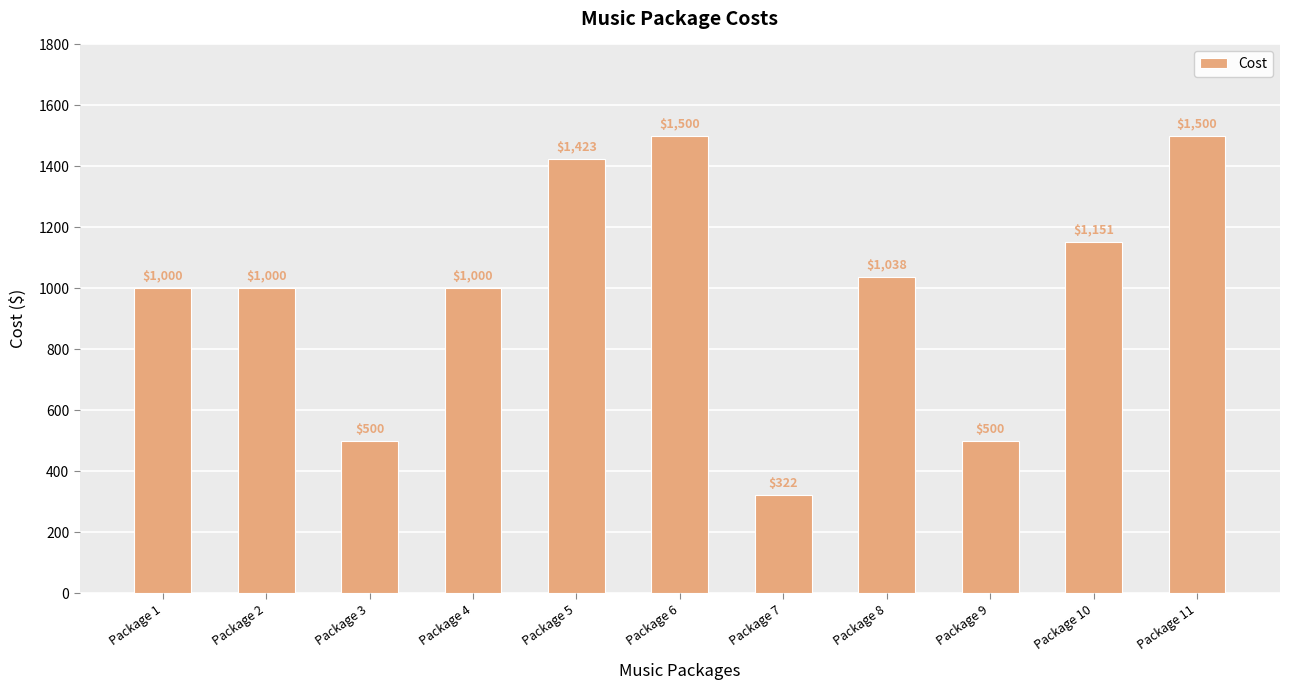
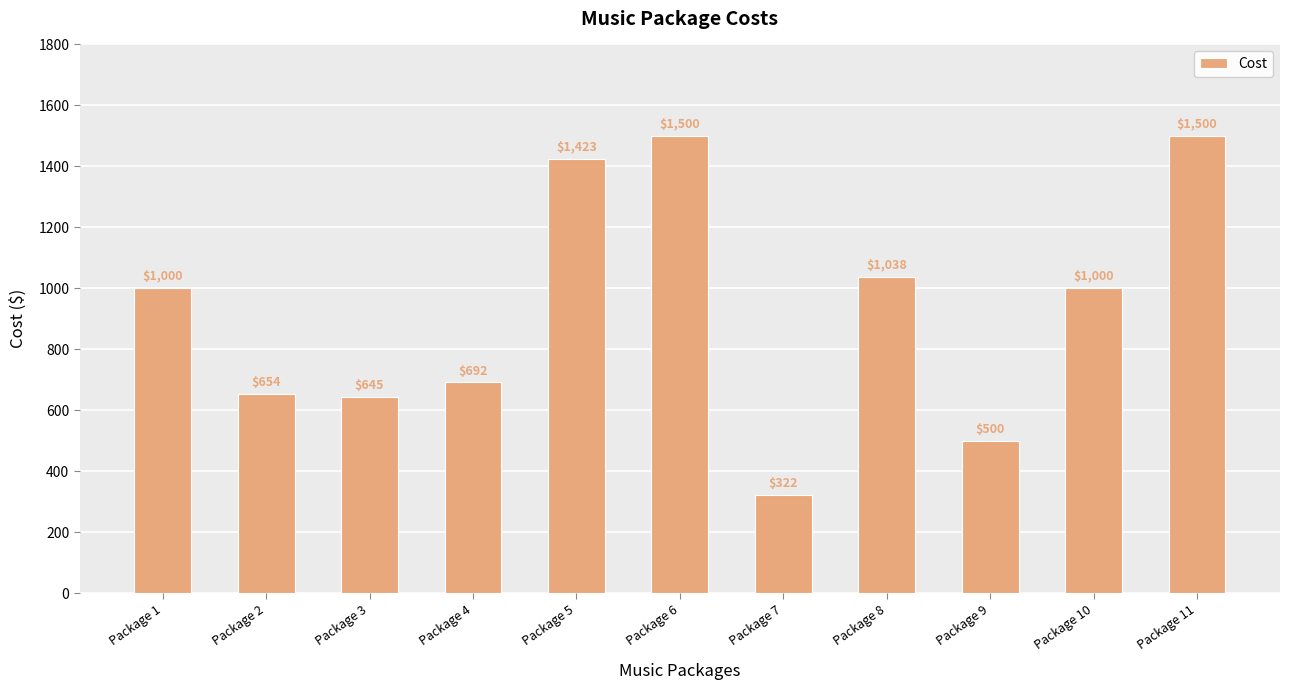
  {
    "Package 1": "$1,000",
-   "Package 2": "$1,000",
-   "Package 3": "$500",
-   "Package 4": "$1,000",
+   "Package 2": "$654",
+   "Package 3": "$645",
+   "Package 4": "$692",
    "Package 5": "$1,423",
    "Package 6": "$1,500",
    "Package 7": "$322",
    "Package 8": "$1,038",
    "Package 9": "$500",
-   "Package 10": "$1,151",
+   "Package 10": "$1,000",
    "Package 11": "$1,500"
  }
